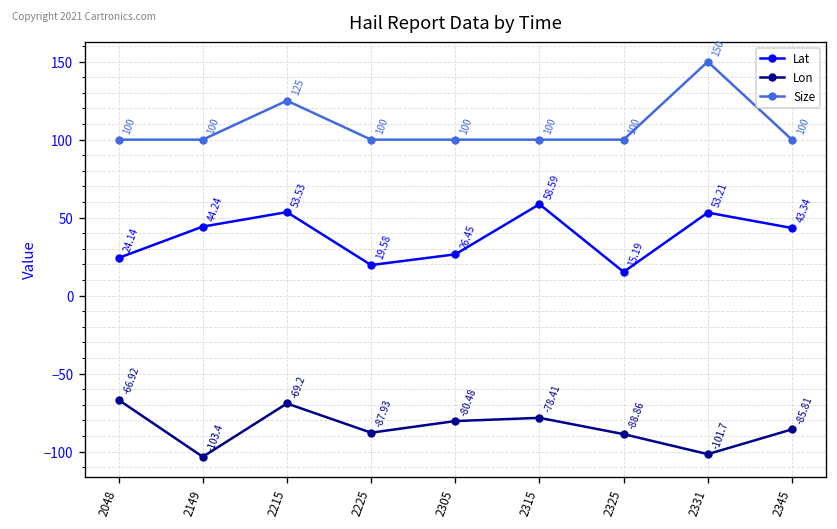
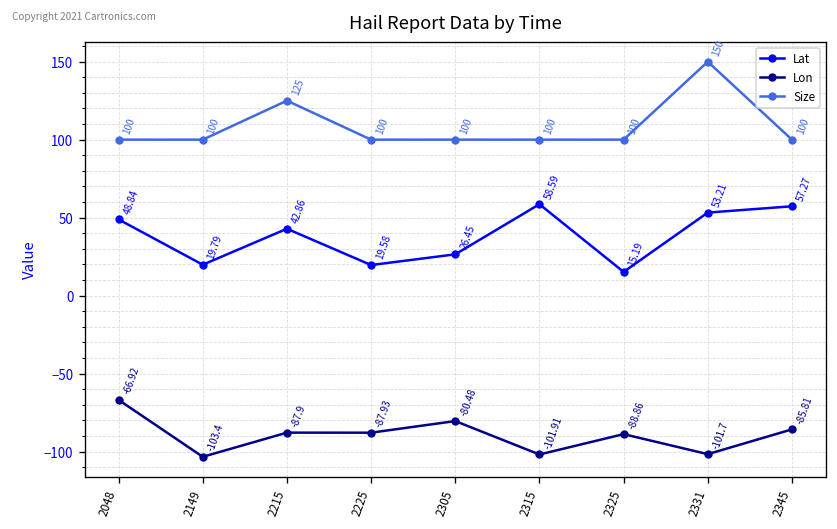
  {
    "Lat": {
-     "2048": 24.14,
-     "2149": 44.24,
-     "2215": 53.53,
+     "2048": 48.84,
+     "2149": 19.79,
+     "2215": 42.86,
      "2225": 19.58,
      "2305": 26.45,
      "2315": 58.59,
      "2325": 15.19,
      "2331": 53.21,
-     "2345": 43.34
+     "2345": 57.27
    },
    "Lon": {
      "2048": -66.92,
      "2149": -103.4,
-     "2215": -69.2,
+     "2215": -87.9,
      "2225": -87.93,
      "2305": -80.48,
-     "2315": -78.41,
+     "2315": -101.91,
      "2325": -88.86,
      "2331": -101.7,
      "2345": -85.81
    },
    "Size": {
      "2048": 100,
      "2149": 100,
      "2215": 125,
      "2225": 100,
      "2305": 100,
      "2315": 100,
      "2325": 100,
      "2331": 150,
      "2345": 100
    }
  }
